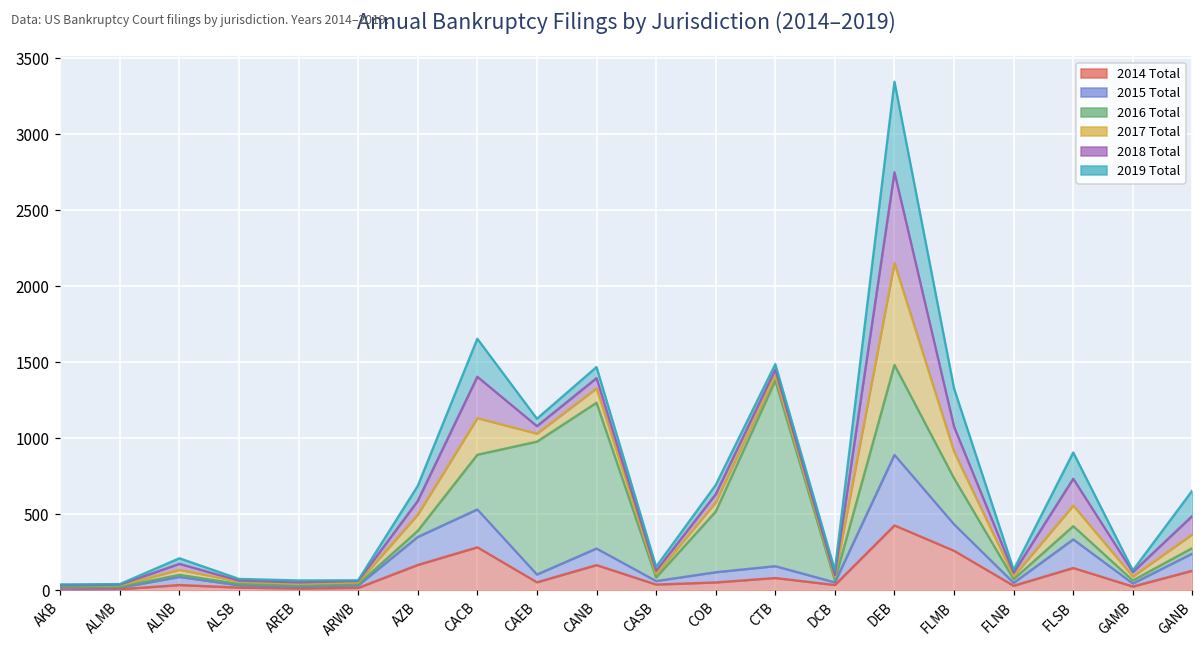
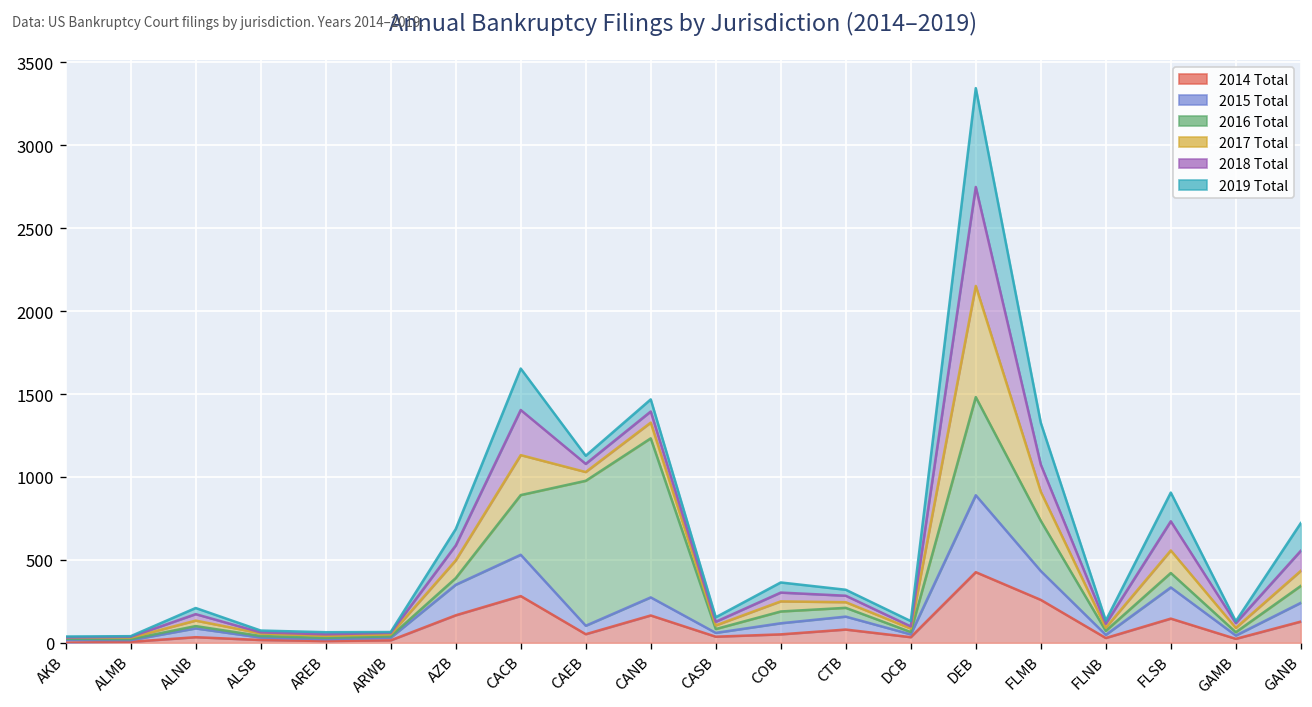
  {
    "2016 Total": {
      "AZB": 40,
      "CACB": 360,
      "CAEB": 870,
      "CANB": 960,
      "CASB": 20,
-     "COB": 400,
-     "CTB": 1220,
+     "COB": 70,
+     "CTB": 50,
      "DEB": 590,
      "FLMB": 300,
      "FLNB": 20,
      "FLSB": 90,
      "GAMB": 20,
-     "GANB": 40
+     "GANB": 100
    }
  }
